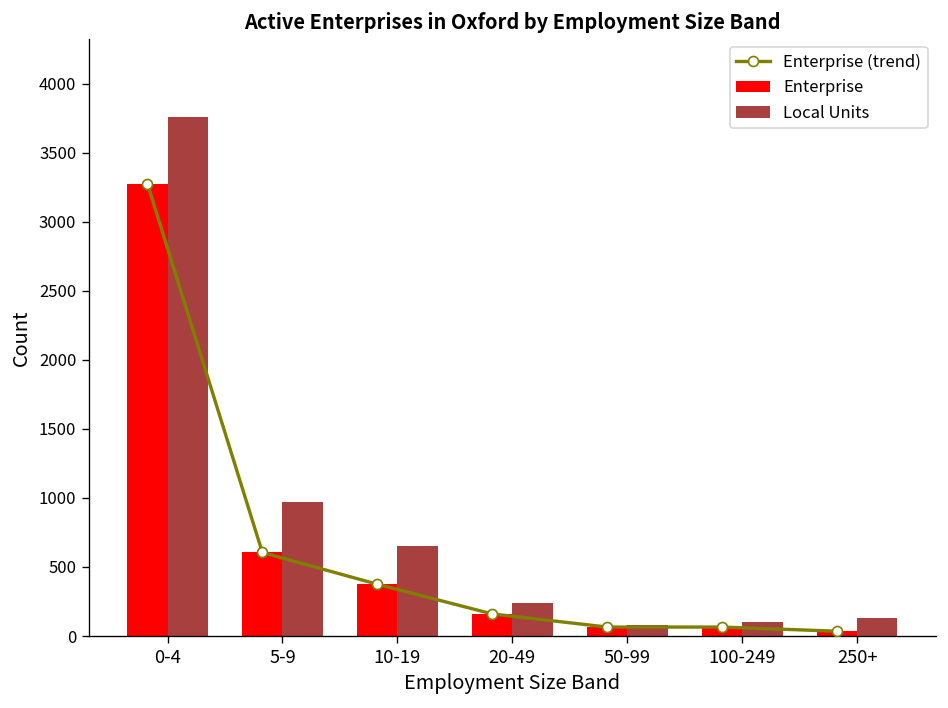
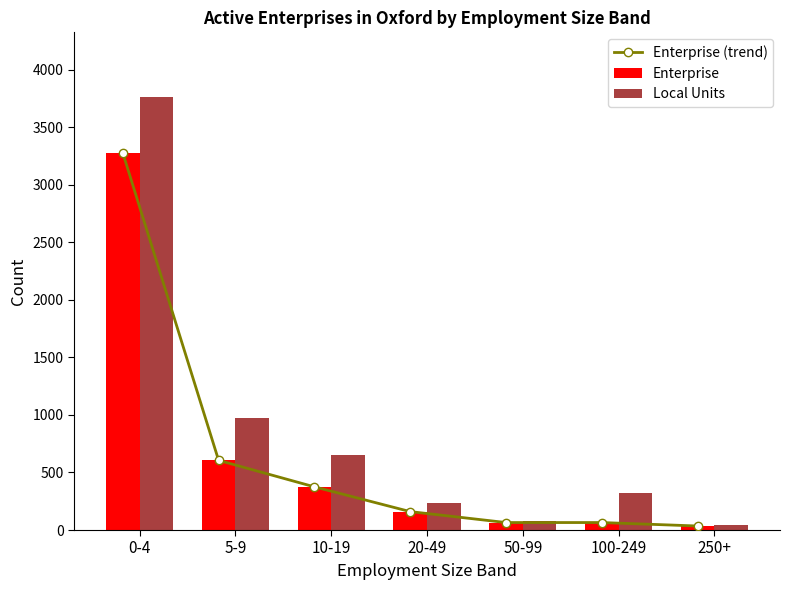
  {
    "Enterprise": {
      "0-4": 3280,
      "5-9": 610,
      "10-19": 380,
      "20-49": 160,
      "50-99": 70,
      "100-249": 70,
      "250+": 40
    },
    "Local Units": {
      "0-4": 3760,
      "5-9": 970,
      "10-19": 660,
      "20-49": 240,
      "50-99": 80,
-     "100-249": 100,
-     "250+": 130
+     "100-249": 320,
+     "250+": 50
    }
  }
